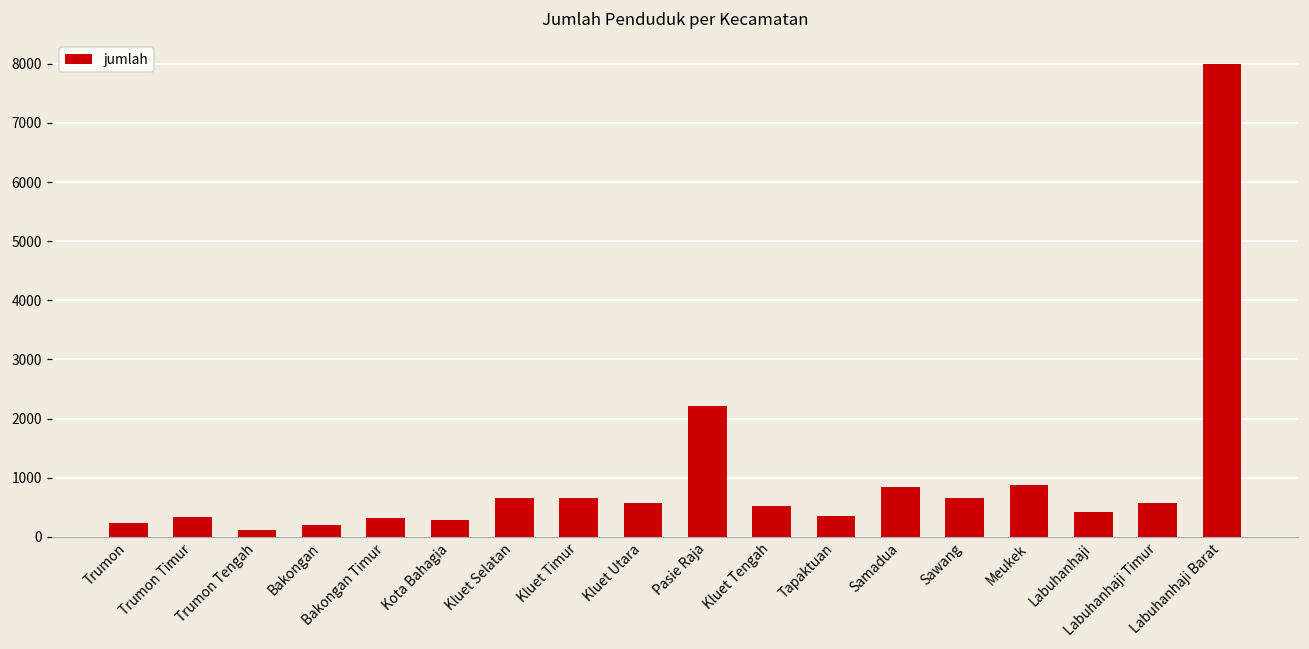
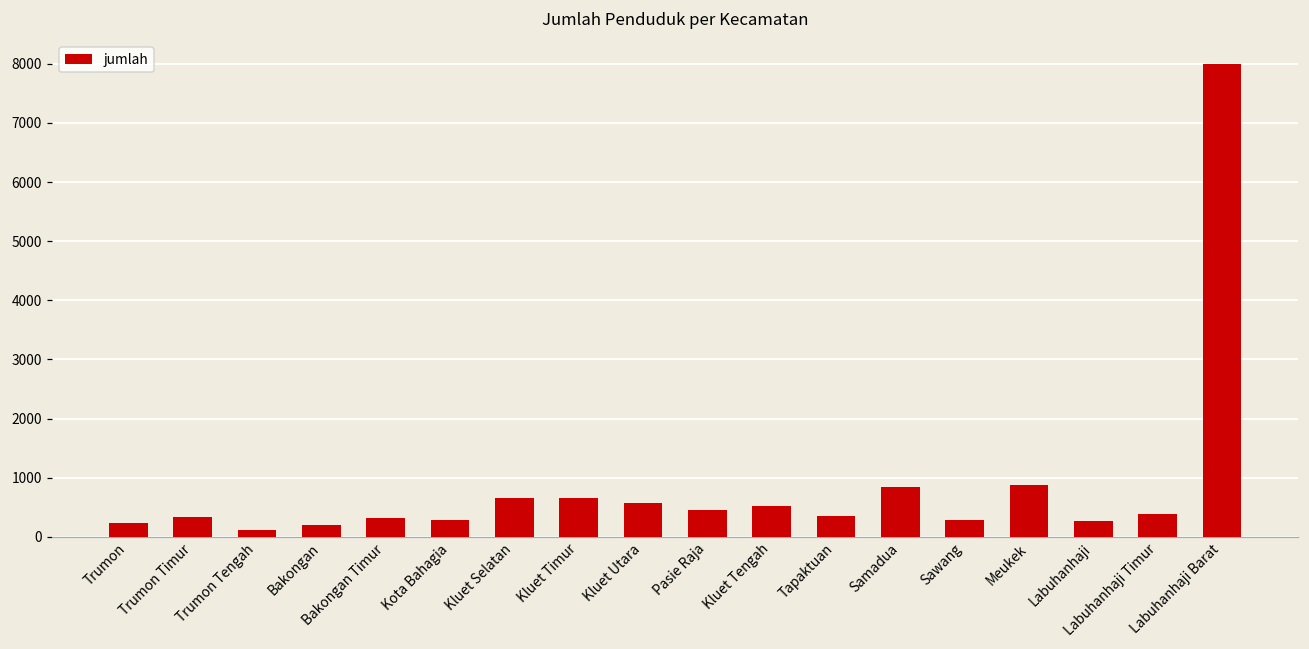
  {
    "Trumon": 200,
    "Trumon Timur": 300,
    "Trumon Tengah": 100,
    "Bakongan": 200,
    "Bakongan Timur": 300,
    "Kota Bahagia": 300,
    "Kluet Selatan": 700,
    "Kluet Timur": 700,
    "Kluet Utara": 600,
-   "Pasie Raja": 2200,
+   "Pasie Raja": 500,
    "Kluet Tengah": 500,
    "Tapaktuan": 400,
    "Samadua": 800,
-   "Sawang": 700,
+   "Sawang": 300,
    "Meukek": 900,
-   "Labuhanhaji": 400,
-   "Labuhanhaji Timur": 600,
+   "Labuhanhaji": 300,
+   "Labuhanhaji Timur": 400,
    "Labuhanhaji Barat": 8000
  }
